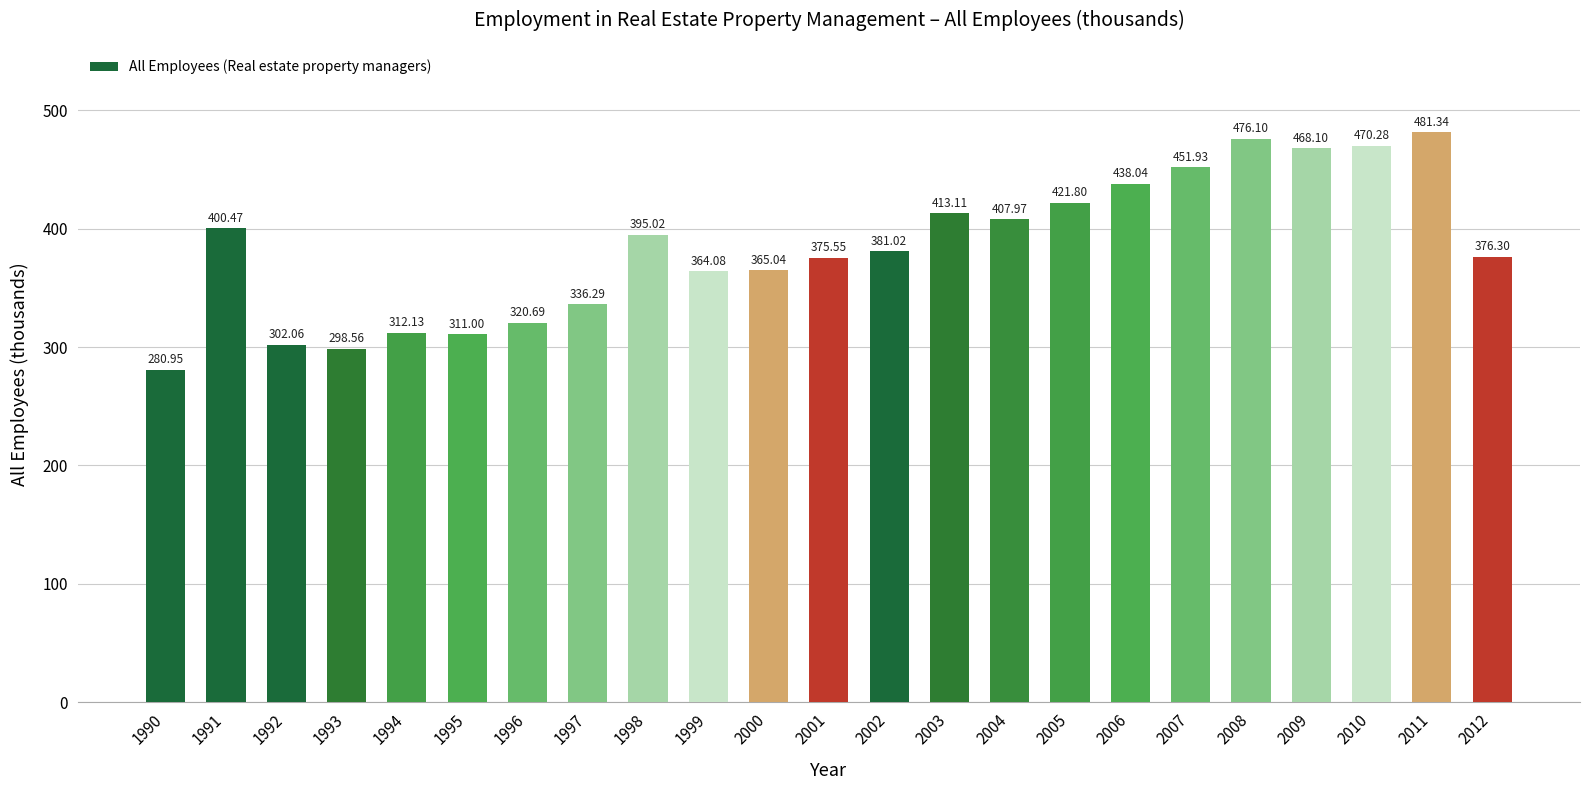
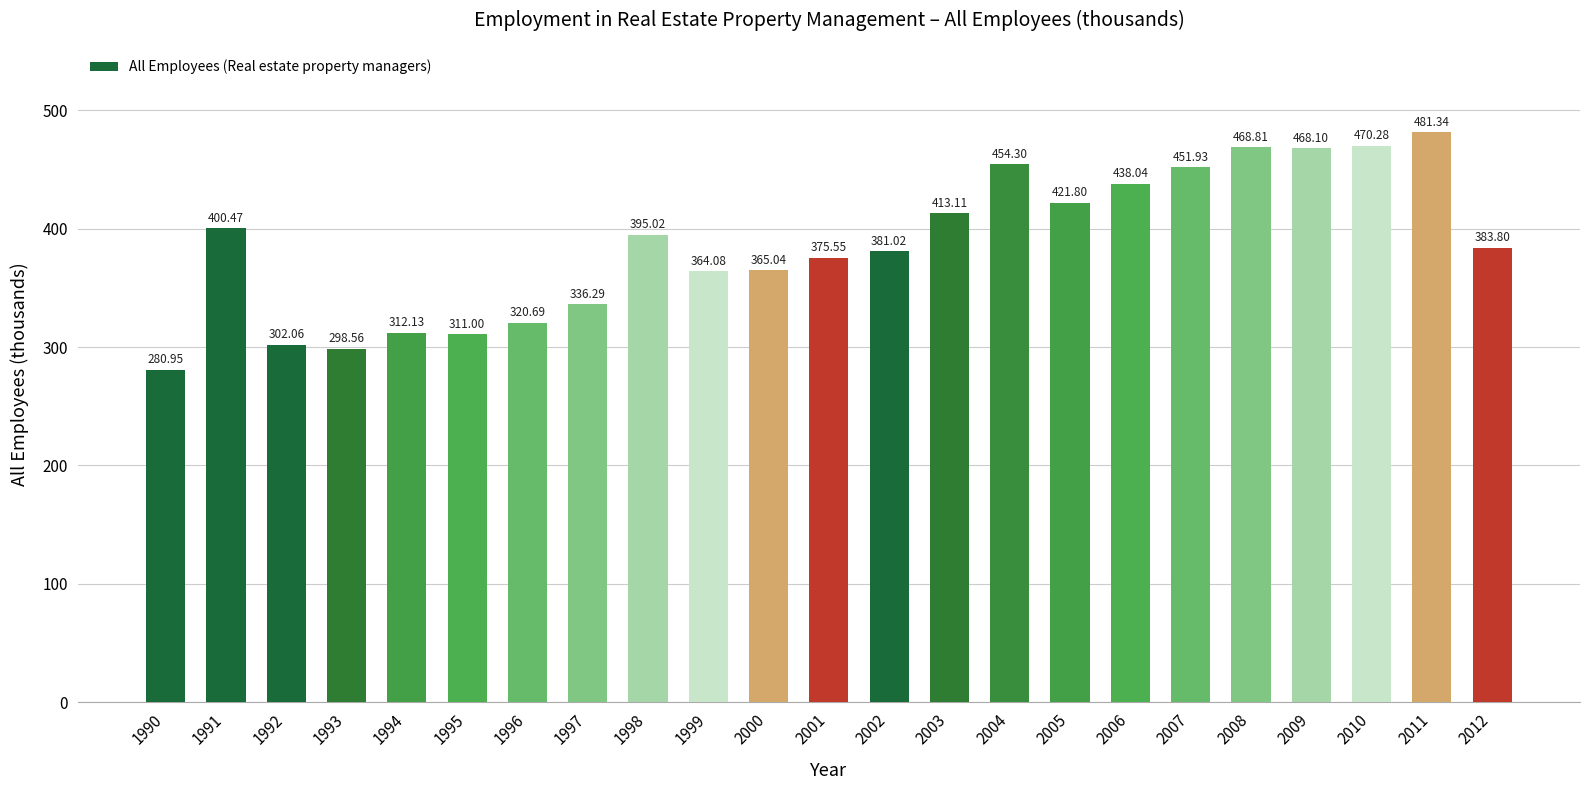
  {
    "1990": 280.95,
    "1991": 400.47,
    "1992": 302.06,
    "1993": 298.56,
    "1994": 312.13,
    "1995": 311.00,
    "1996": 320.69,
    "1997": 336.29,
    "1998": 395.02,
    "1999": 364.08,
    "2000": 365.04,
    "2001": 375.55,
    "2002": 381.02,
    "2003": 413.11,
-   "2004": 407.97,
+   "2004": 454.30,
    "2005": 421.80,
    "2006": 438.04,
    "2007": 451.93,
-   "2008": 476.10,
+   "2008": 468.81,
    "2009": 468.10,
    "2010": 470.28,
    "2011": 481.34,
-   "2012": 376.30
+   "2012": 383.80
  }
